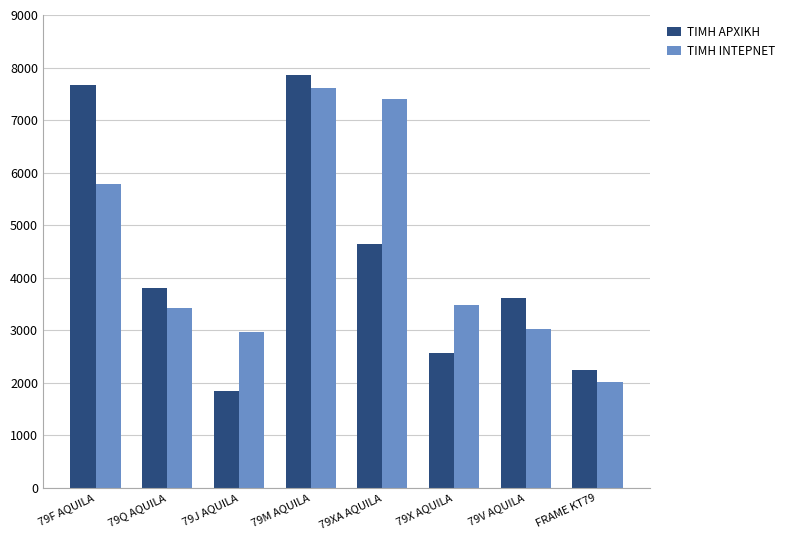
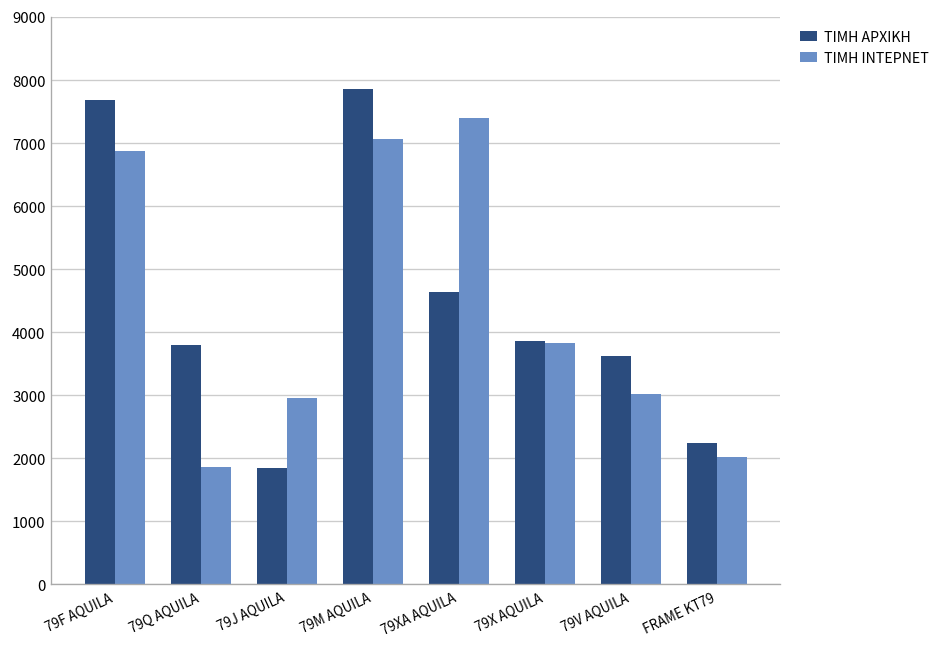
  {
    "ΤΙΜΗ ΑΡΧΙΚΗ": {
      "79F AQUILA": 7700,
      "79Q AQUILA": 3800,
      "79J AQUILA": 1900,
      "79M AQUILA": 7900,
      "79XA AQUILA": 4600,
-     "79X AQUILA": 2600,
+     "79X AQUILA": 3900,
      "79V AQUILA": 3600,
      "FRAME KT79": 2200
    },
    "ΤΙΜΗ ΙΝΤΕΡΝΕΤ": {
-     "79F AQUILA": 5800,
-     "79Q AQUILA": 3400,
+     "79F AQUILA": 6900,
+     "79Q AQUILA": 1900,
      "79J AQUILA": 3000,
-     "79M AQUILA": 7600,
+     "79M AQUILA": 7100,
      "79XA AQUILA": 7400,
-     "79X AQUILA": 3500,
+     "79X AQUILA": 3800,
      "79V AQUILA": 3000,
      "FRAME KT79": 2000
    }
  }
